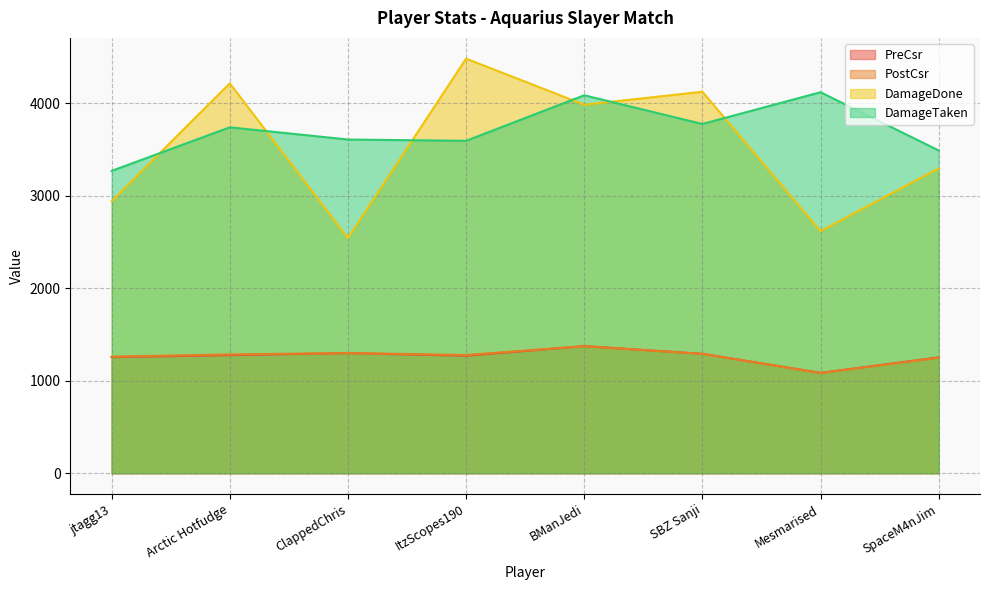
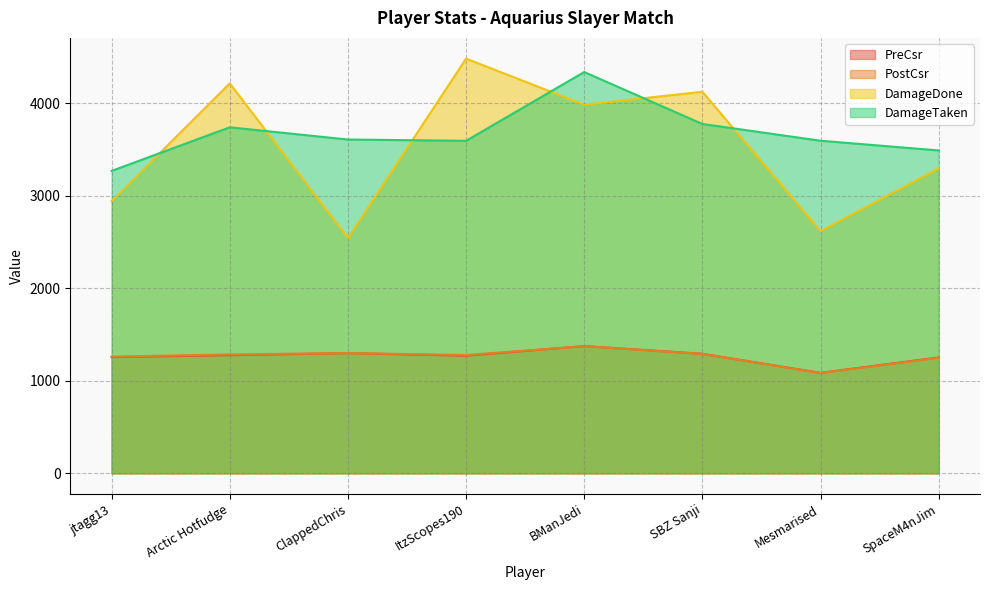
  {
    "DamageTaken": {
      "jtagg13": 3300,
      "Arctic Hotfudge": 3700,
      "ClappedChris": 3600,
      "ItzScopes190": 3600,
-     "BManJedi": 4100,
+     "BManJedi": 4300,
      "SBZ Sanji": 3800,
-     "Mesmarised": 4100,
+     "Mesmarised": 3600,
      "SpaceM4nJim": 3500
    }
  }
